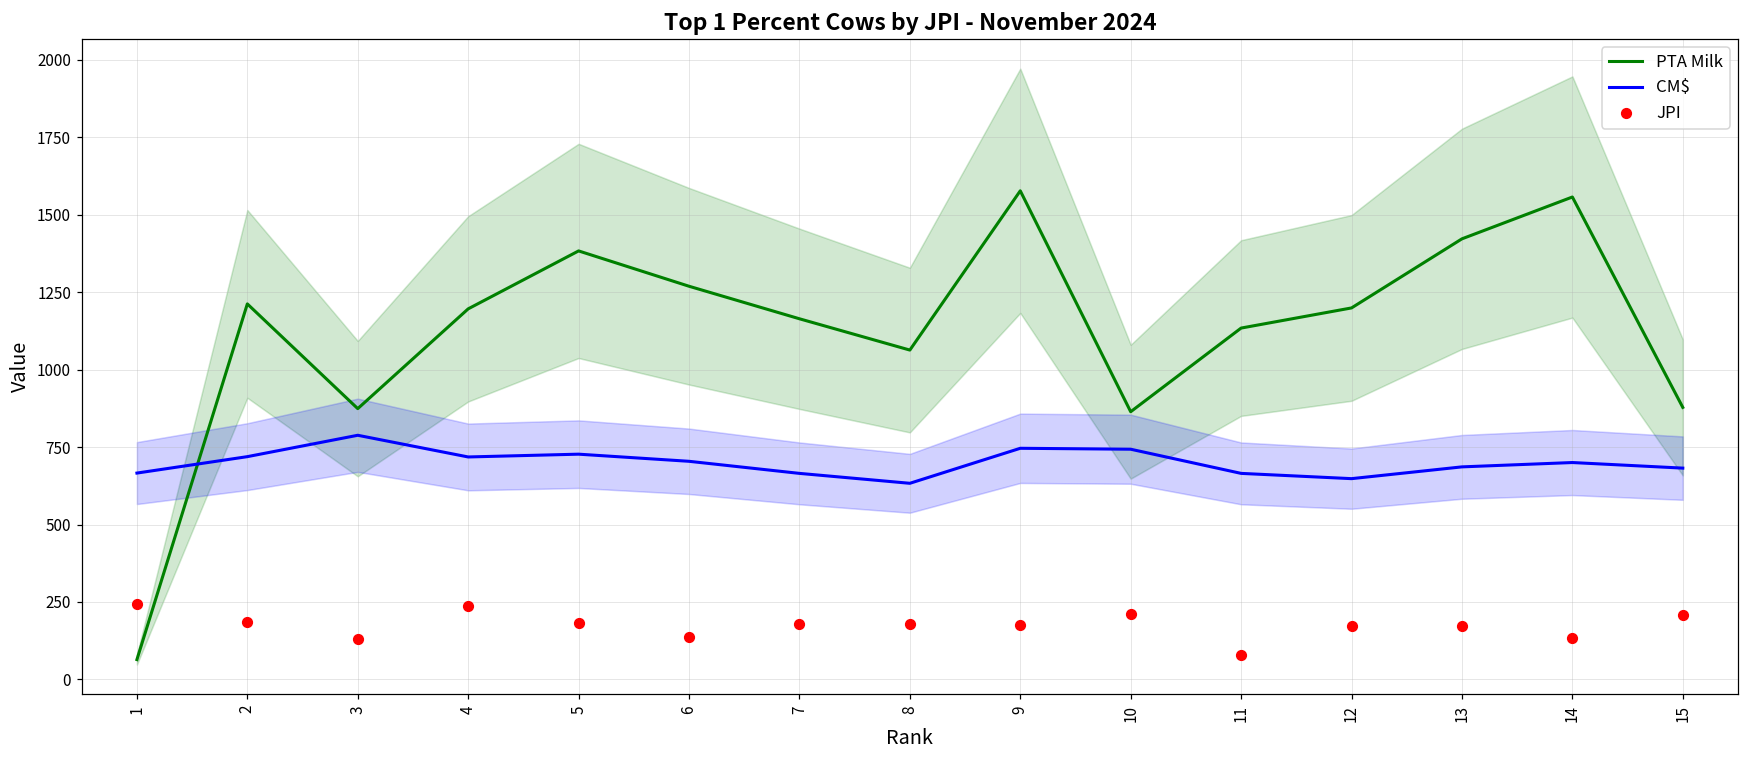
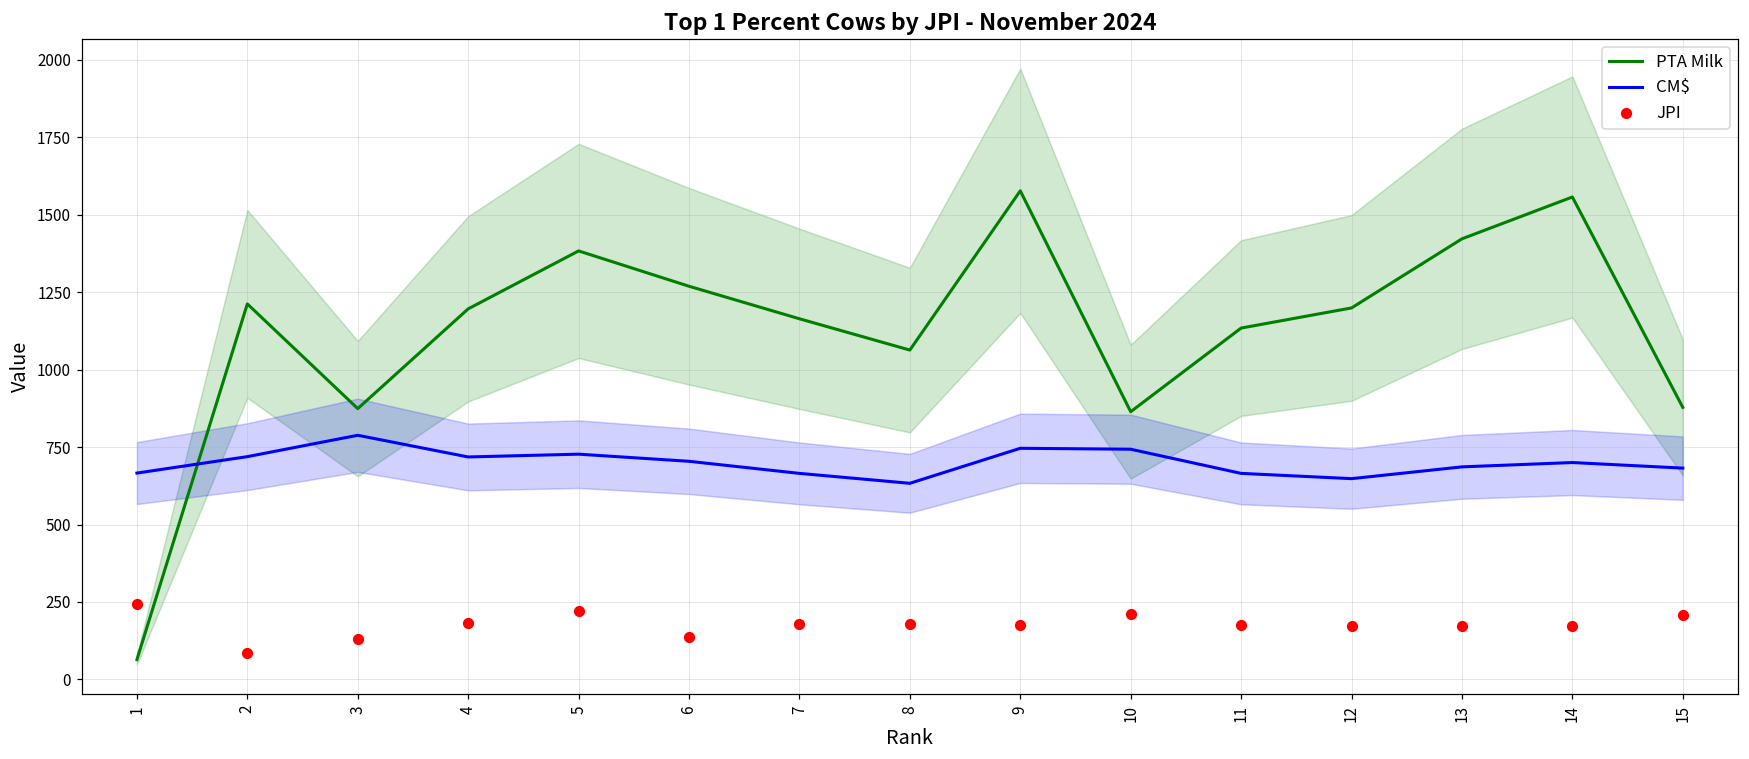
  {
    "JPI": {
-     "2": 190,
-     "4": 240,
-     "5": 180,
-     "11": 80,
-     "14": 140
+     "2": 90,
+     "4": 180,
+     "5": 220,
+     "11": 180,
+     "14": 170
    }
  }
